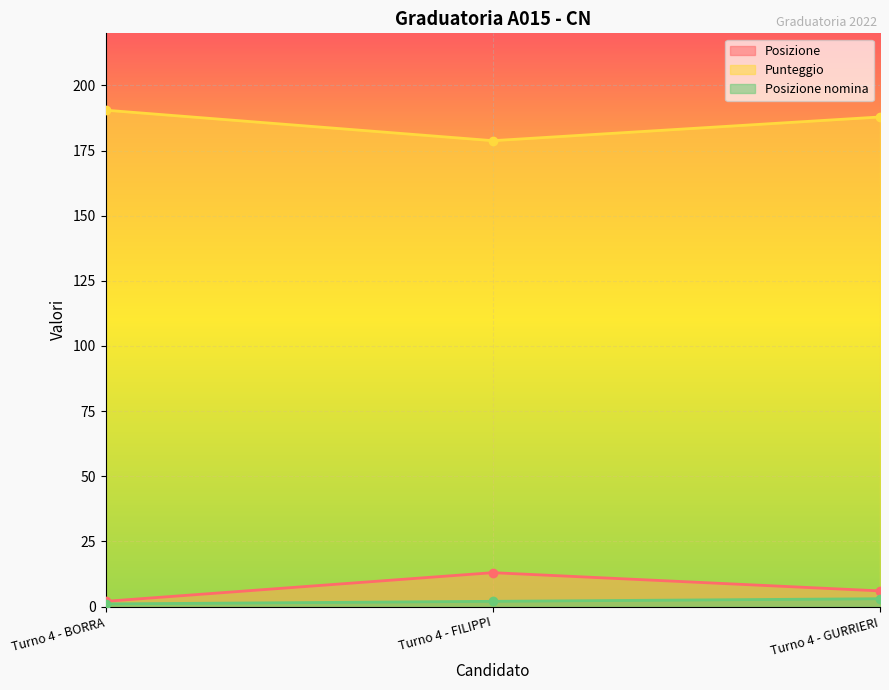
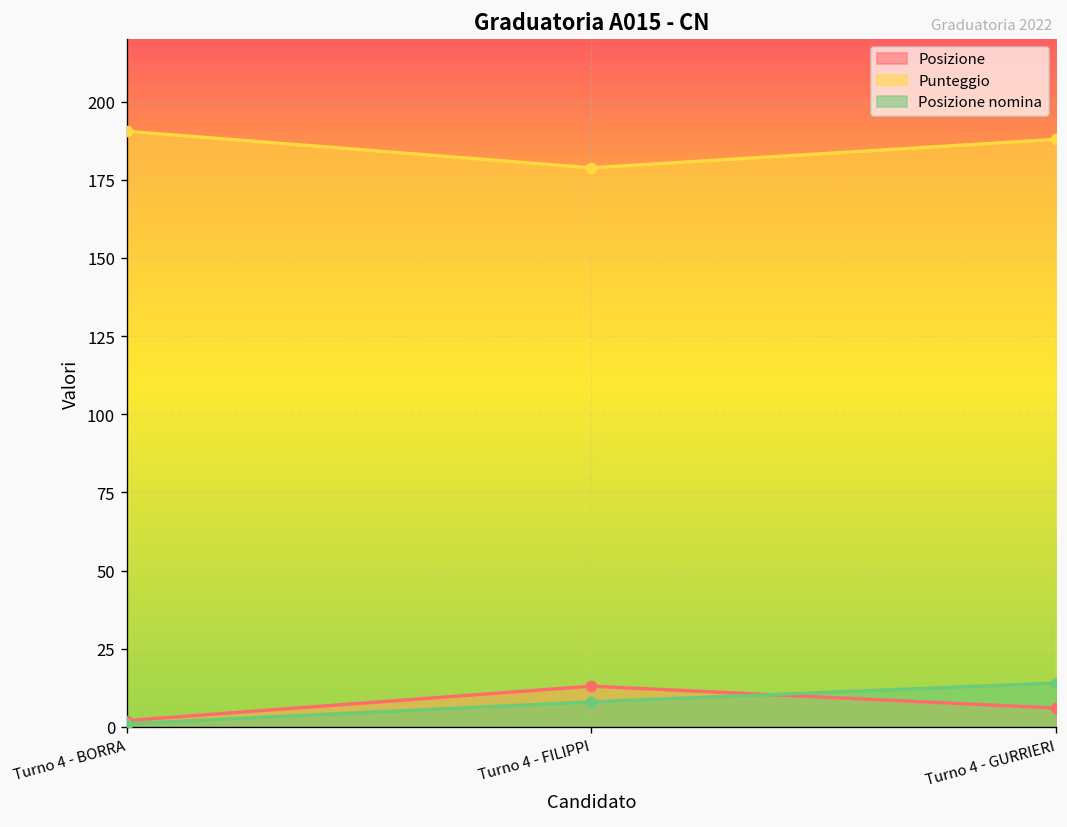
  {
    "Posizione": {
      "Turno 4 - BORRA": 2,
      "Turno 4 - FILIPPI": 13,
      "Turno 4 - GURRIERI": 6
    },
    "Punteggio": {
      "Turno 4 - BORRA": 191,
      "Turno 4 - FILIPPI": 179,
      "Turno 4 - GURRIERI": 188
    },
    "Posizione nomina": {
      "Turno 4 - BORRA": 1,
-     "Turno 4 - FILIPPI": 2,
-     "Turno 4 - GURRIERI": 3
+     "Turno 4 - FILIPPI": 8,
+     "Turno 4 - GURRIERI": 14
    }
  }
